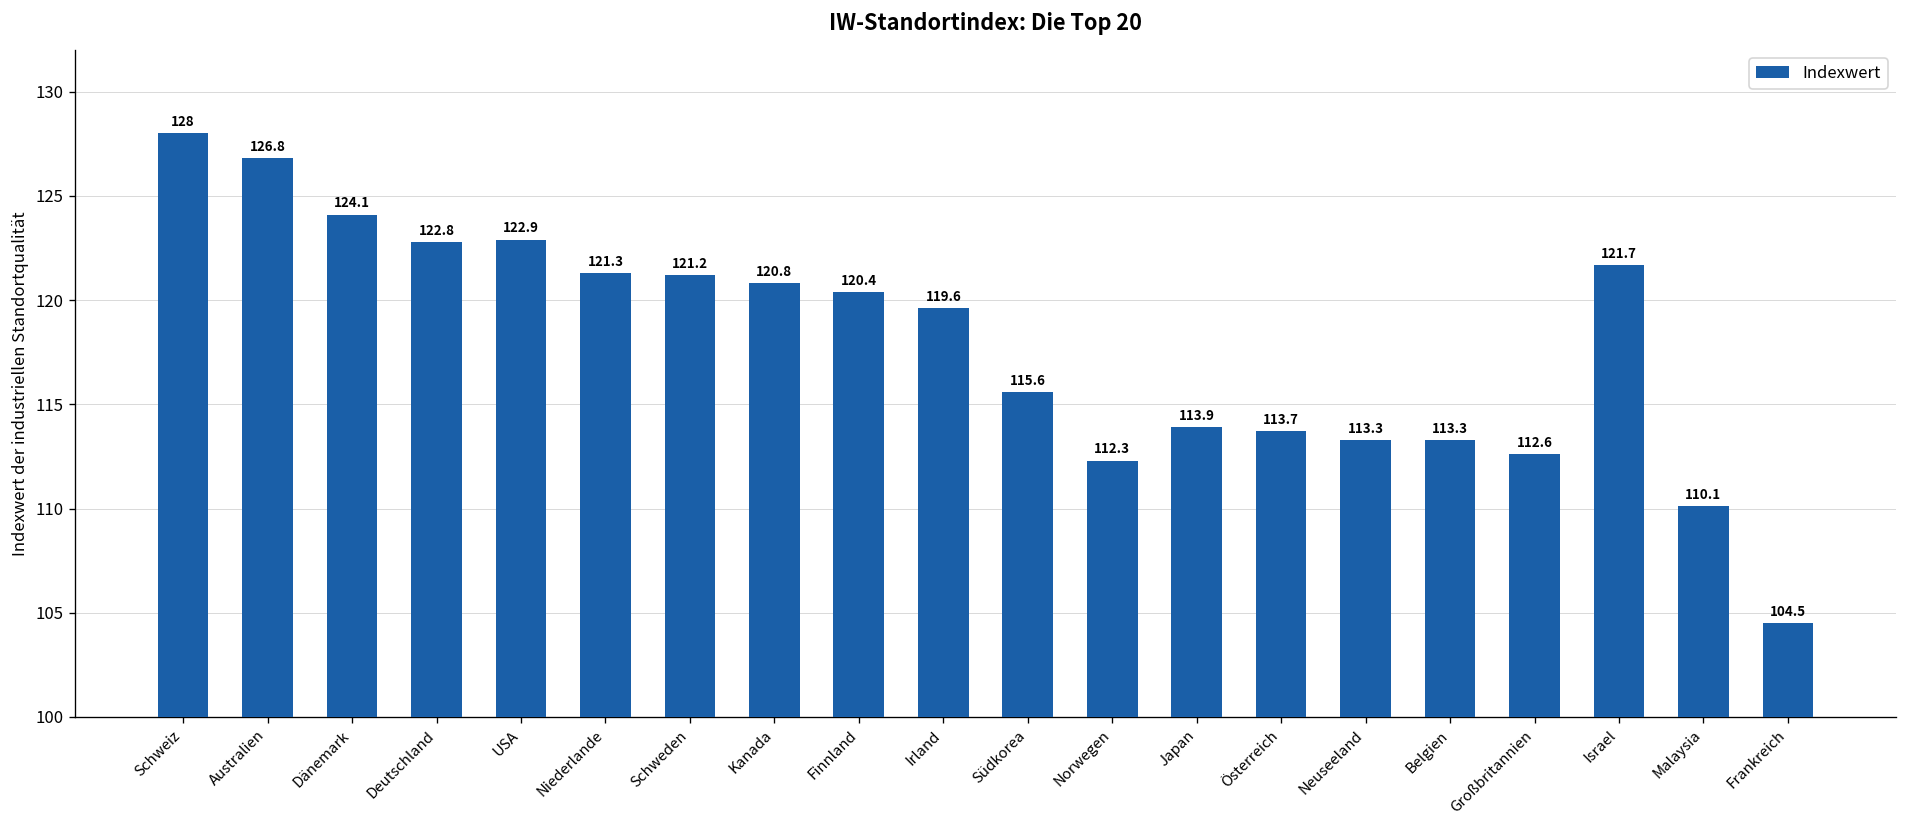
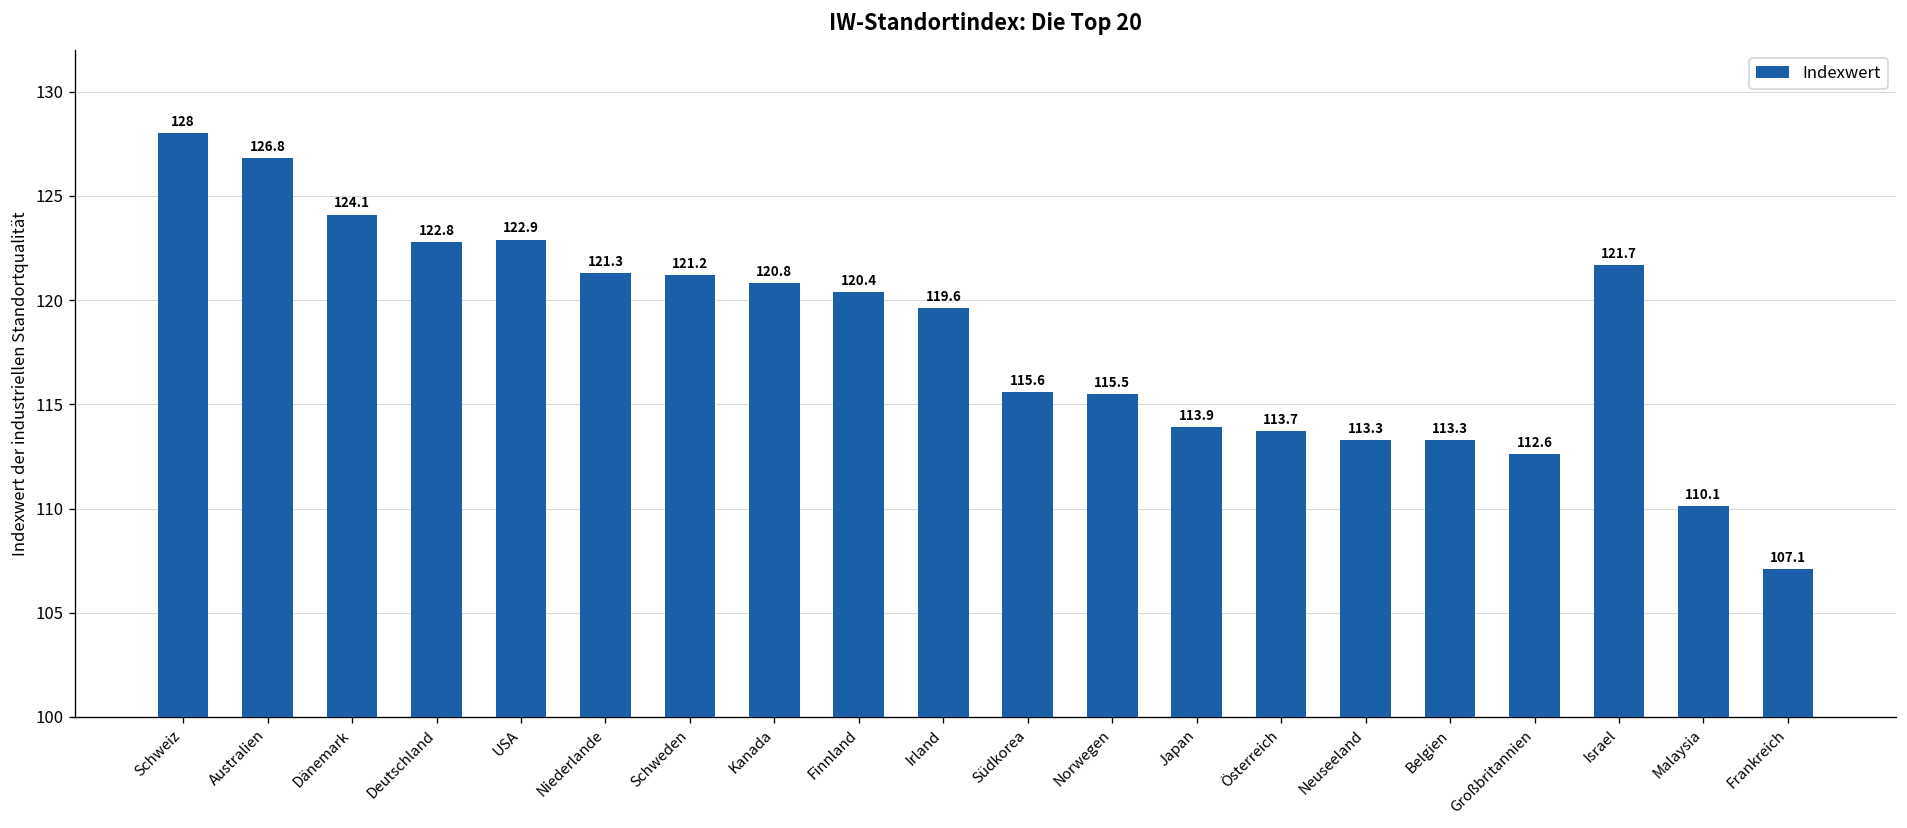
  {
    "Schweiz": 128,
    "Australien": 126.8,
    "Dänemark": 124.1,
    "Deutschland": 122.8,
    "USA": 122.9,
    "Niederlande": 121.3,
    "Schweden": 121.2,
    "Kanada": 120.8,
    "Finnland": 120.4,
    "Irland": 119.6,
    "Südkorea": 115.6,
-   "Norwegen": 112.3,
+   "Norwegen": 115.5,
    "Japan": 113.9,
    "Österreich": 113.7,
    "Neuseeland": 113.3,
    "Belgien": 113.3,
    "Großbritannien": 112.6,
    "Israel": 121.7,
    "Malaysia": 110.1,
-   "Frankreich": 104.5
+   "Frankreich": 107.1
  }
